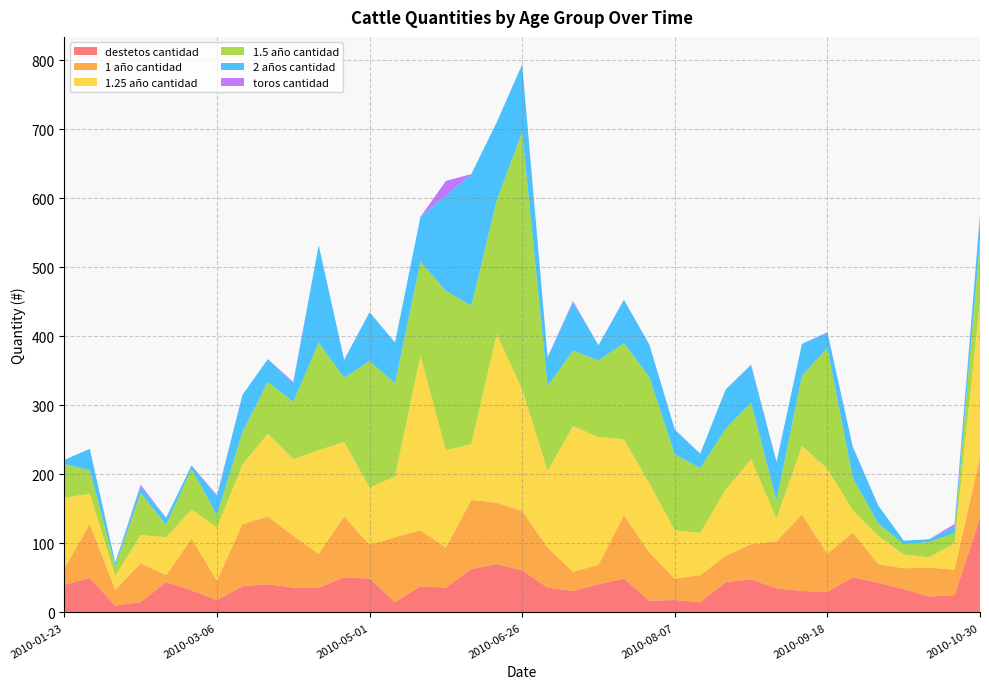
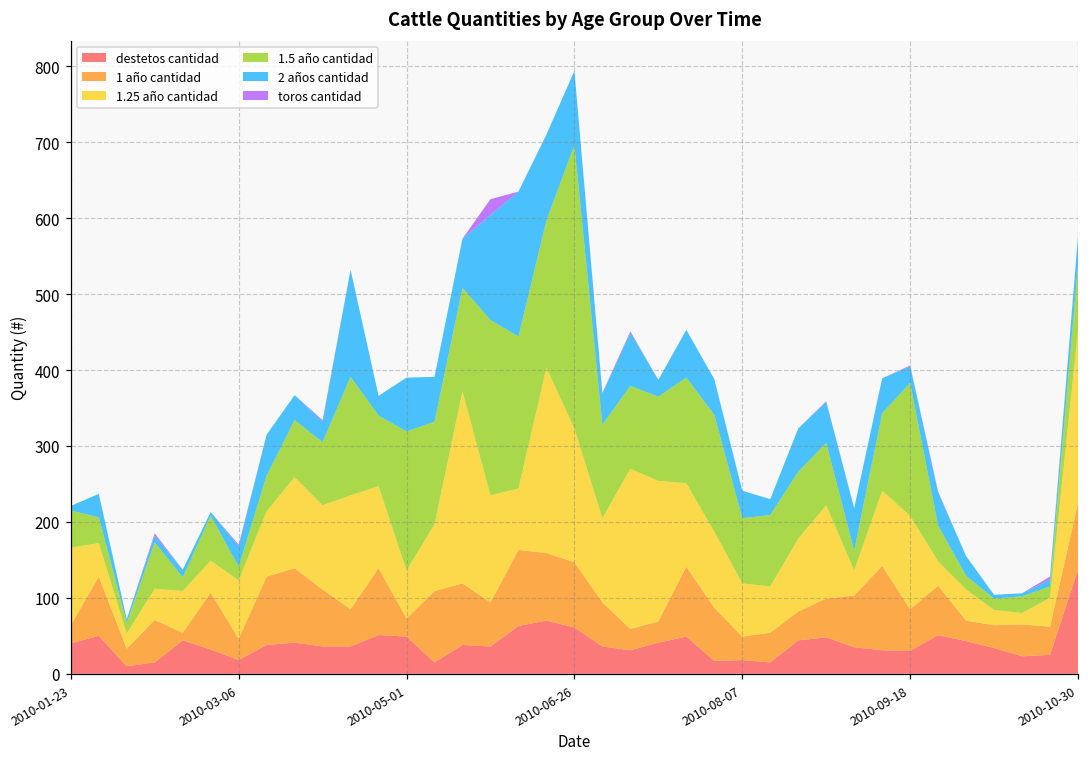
  {
    "destetos cantidad": {
      "2010-01-23": 40,
      "2010-03-06": 20,
      "2010-05-01": 50,
      "2010-06-26": 60,
      "2010-08-07": 20,
      "2010-09-18": 30,
      "2010-10-30": 140
    },
    "1 año cantidad": {
      "2010-01-23": 20,
      "2010-03-06": 30,
-     "2010-05-01": 50,
+     "2010-05-01": 20,
      "2010-06-26": 90,
      "2010-08-07": 30,
      "2010-09-18": 60,
      "2010-10-30": 90
    },
    "1.25 año cantidad": {
      "2010-01-23": 100,
      "2010-03-06": 80,
-     "2010-05-01": 80,
+     "2010-05-01": 60,
      "2010-06-26": 180,
      "2010-08-07": 70,
      "2010-09-18": 120,
      "2010-10-30": 230
    },
    "1.5 año cantidad": {
      "2010-01-23": 50,
      "2010-03-06": 20,
      "2010-05-01": 180,
      "2010-06-26": 370,
-     "2010-08-07": 110,
+     "2010-08-07": 90,
      "2010-09-18": 180,
      "2010-10-30": 90
    }
  }
